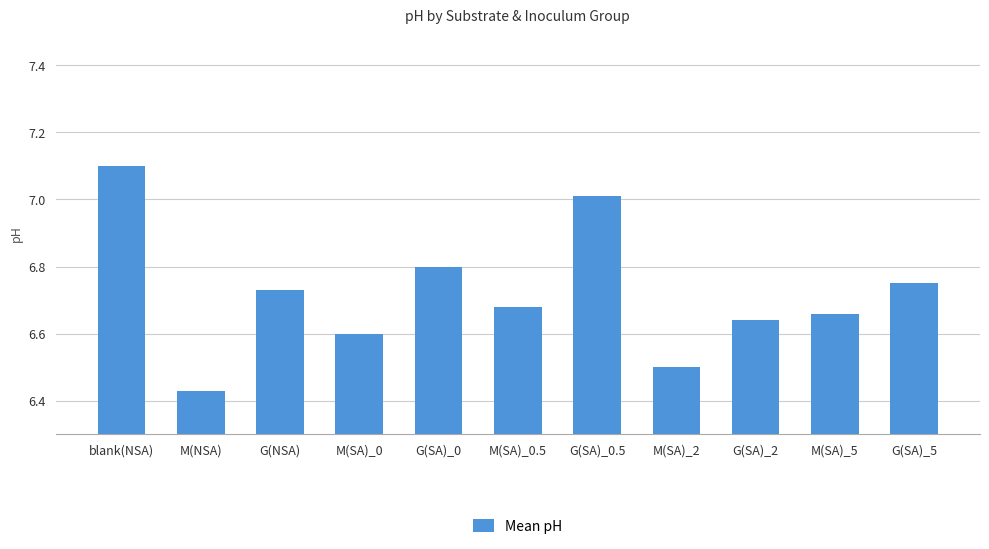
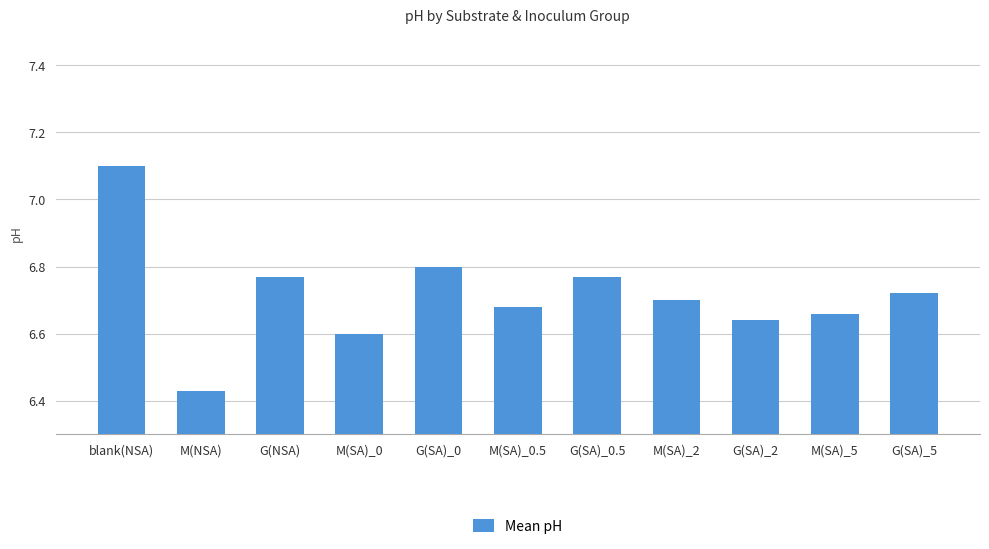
  {
    "blank(NSA)": 7.10,
    "M(NSA)": 6.43,
-   "G(NSA)": 6.73,
+   "G(NSA)": 6.77,
    "M(SA)_0": 6.60,
    "G(SA)_0": 6.80,
    "M(SA)_0.5": 6.68,
-   "G(SA)_0.5": 7.01,
-   "M(SA)_2": 6.5,
+   "G(SA)_0.5": 6.77,
+   "M(SA)_2": 6.7,
    "G(SA)_2": 6.64,
    "M(SA)_5": 6.66,
-   "G(SA)_5": 6.75
+   "G(SA)_5": 6.72
  }
